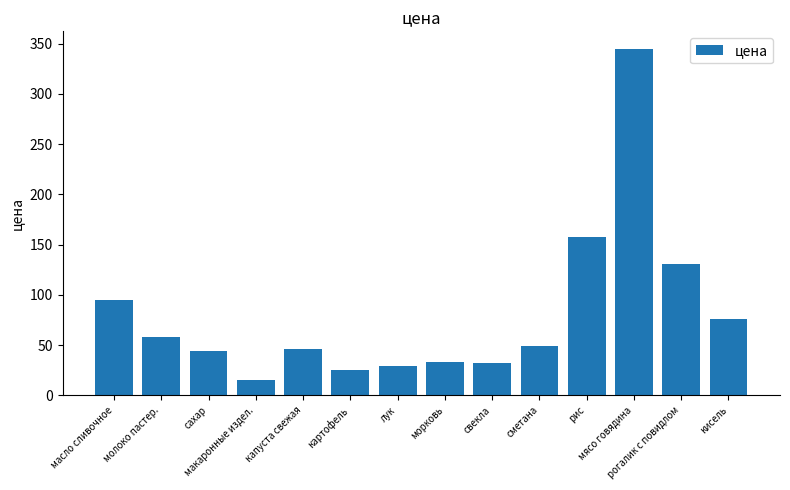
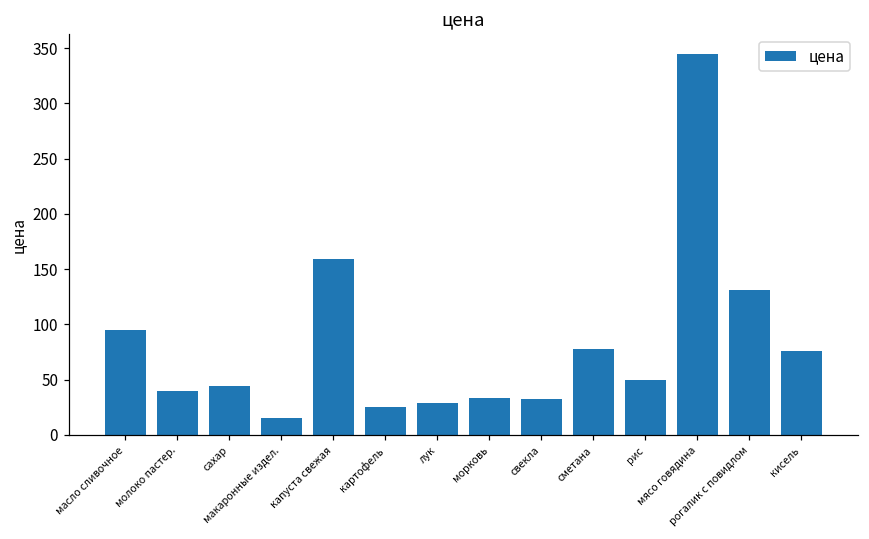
  {
    "масло сливочное": 95,
-   "молоко пастер.": 58,
+   "молоко пастер.": 40,
    "сахар": 44,
    "макаронные издел.": 15,
-   "капуста свежая": 46,
+   "капуста свежая": 159,
    "картофель": 25,
    "лук": 29,
    "морковь": 33,
    "свекла": 32,
-   "сметана": 49,
-   "рис": 158,
+   "сметана": 78,
+   "рис": 50,
    "мясо говядина": 345,
    "рогалик с повидлом": 131,
    "кисель": 76
  }
